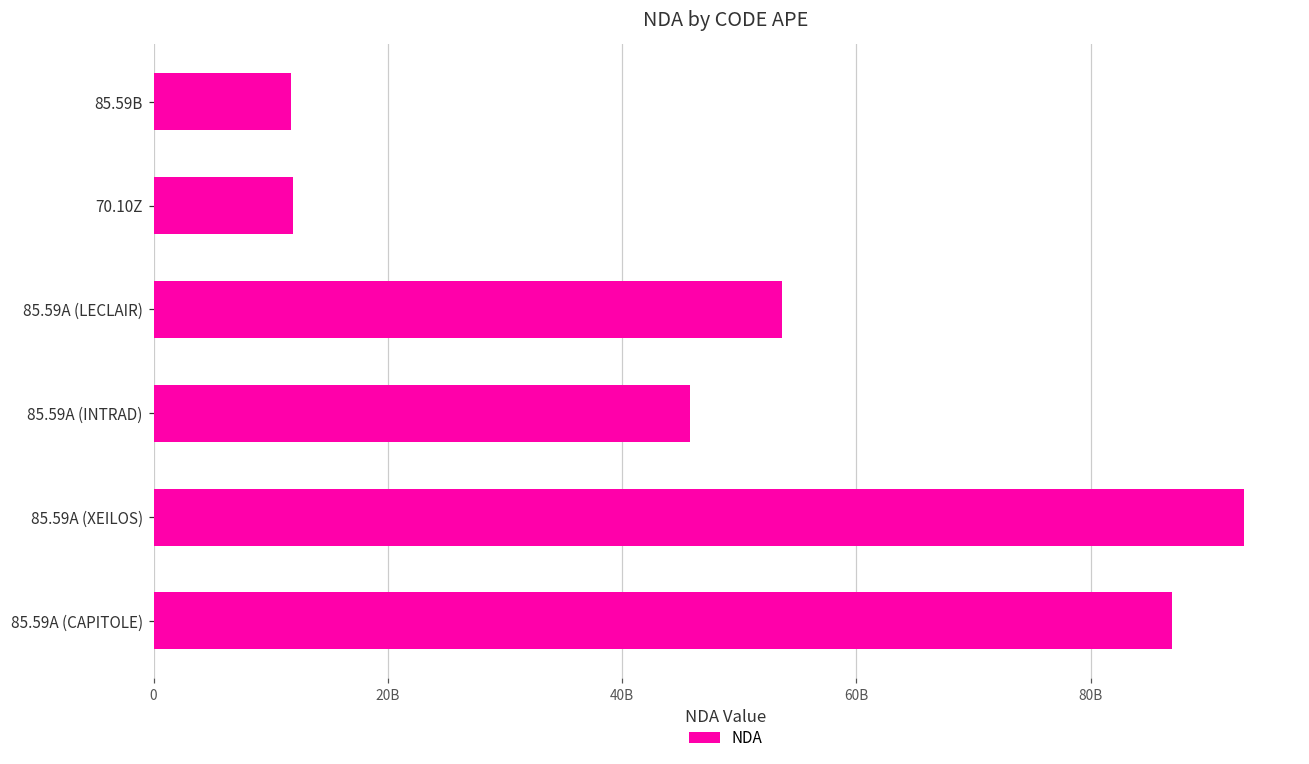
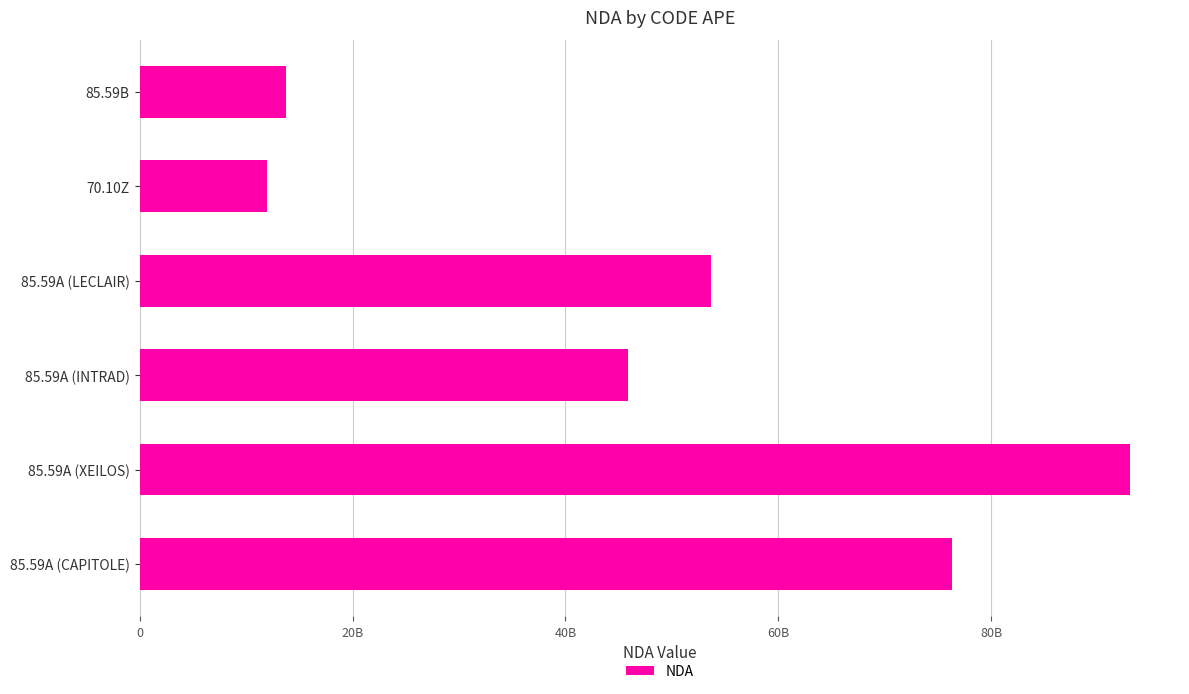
  {
-   "85.59B": 11800000000,
+   "85.59B": 13800000000,
    "70.10Z": 11900000000,
    "85.59A (LECLAIR)": 53600000000,
    "85.59A (INTRAD)": 45800000000,
    "85.59A (XEILOS)": 93100000000,
-   "85.59A (CAPITOLE)": 87000000000
+   "85.59A (CAPITOLE)": 76300000000
  }
